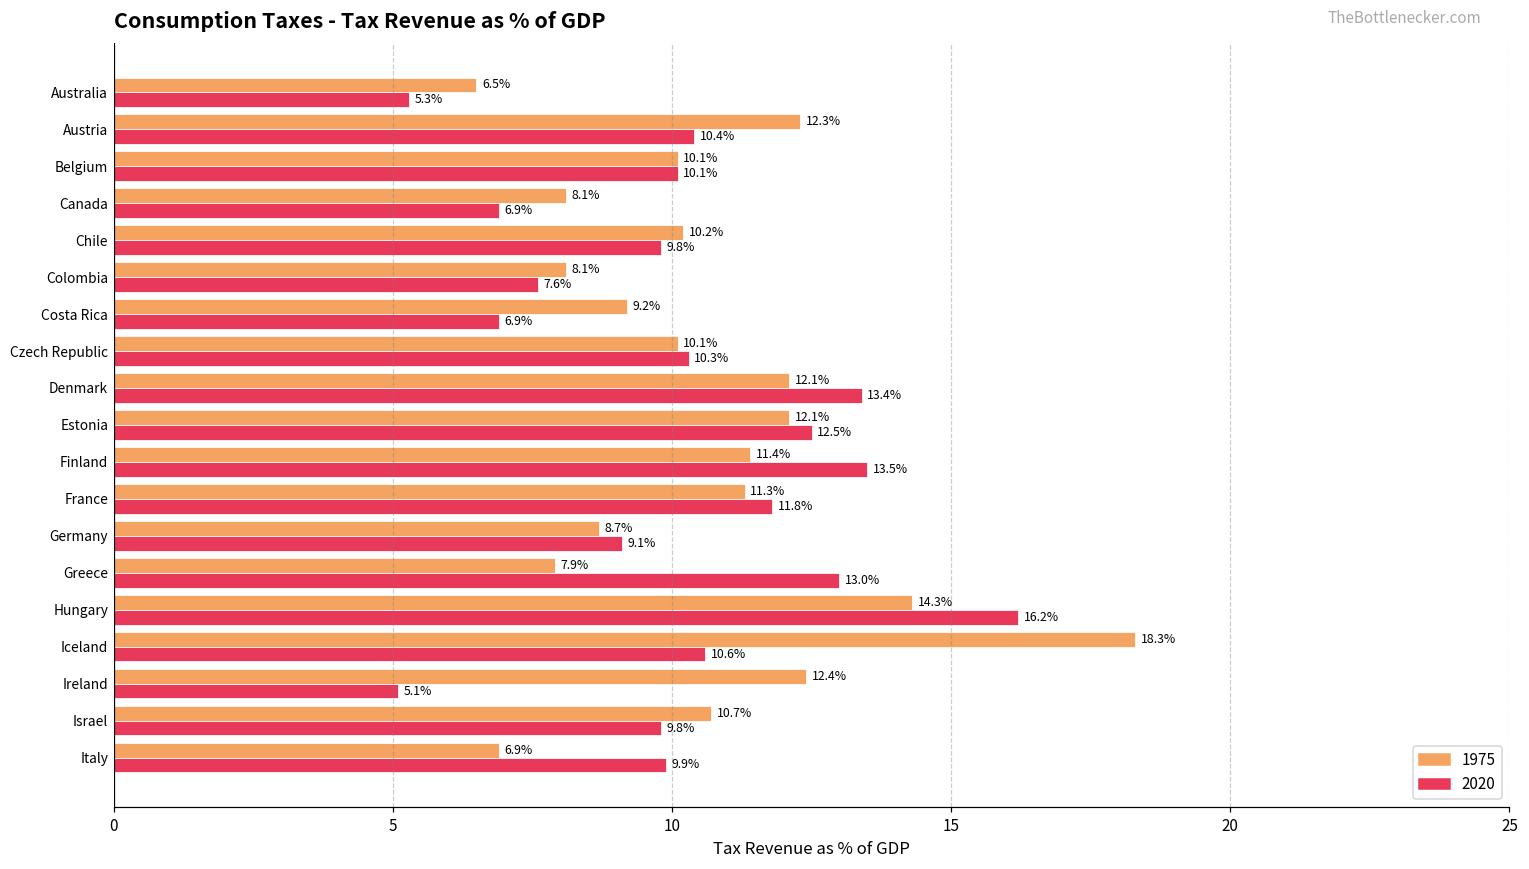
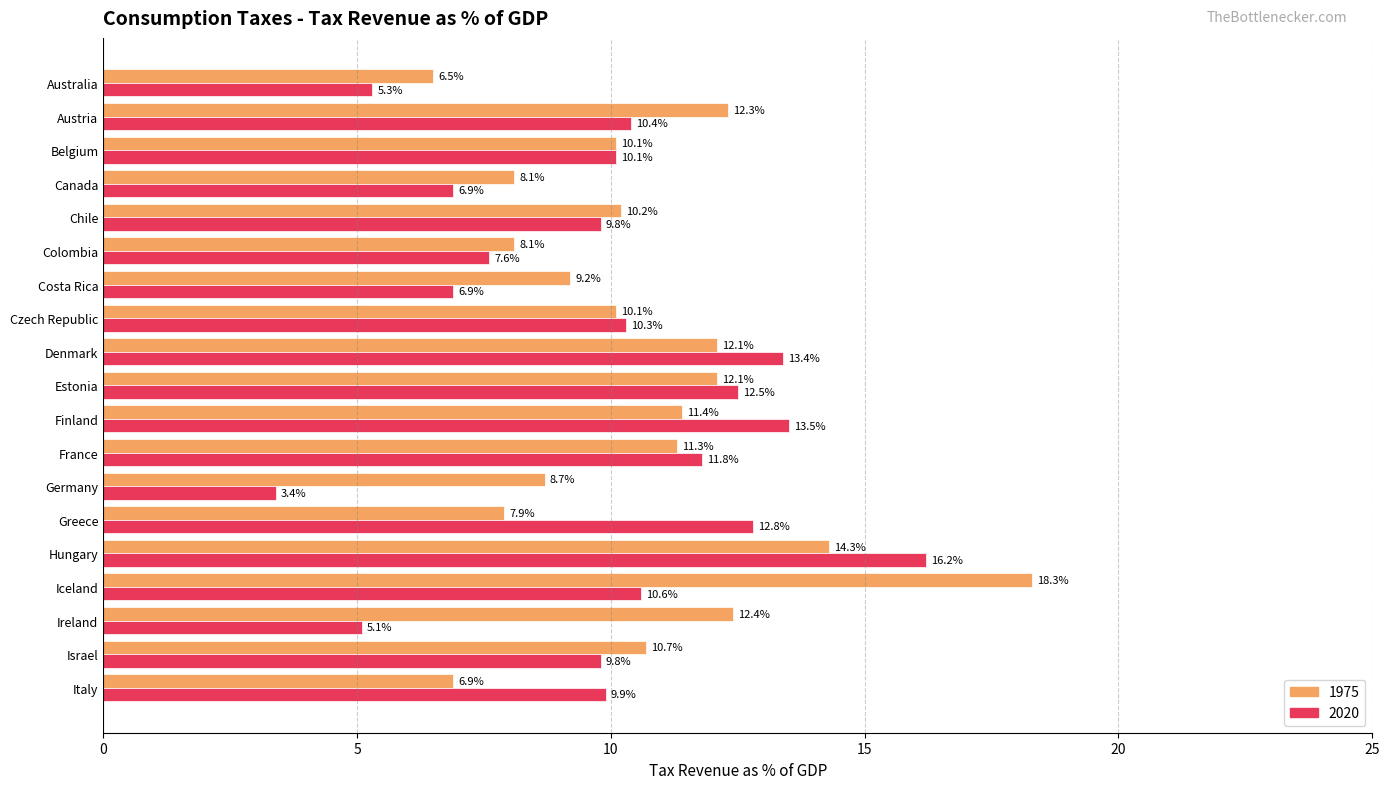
  {
    "1975": {
      "Australia": "6.5%",
      "Austria": "12.3%",
      "Belgium": "10.1%",
      "Canada": "8.1%",
      "Chile": "10.2%",
      "Colombia": "8.1%",
      "Costa Rica": "9.2%",
      "Czech Republic": "10.1%",
      "Denmark": "12.1%",
      "Estonia": "12.1%",
      "Finland": "11.4%",
      "France": "11.3%",
      "Germany": "8.7%",
      "Greece": "7.9%",
      "Hungary": "14.3%",
      "Iceland": "18.3%",
      "Ireland": "12.4%",
      "Israel": "10.7%",
      "Italy": "6.9%"
    },
    "2020": {
      "Australia": "5.3%",
      "Austria": "10.4%",
      "Belgium": "10.1%",
      "Canada": "6.9%",
      "Chile": "9.8%",
      "Colombia": "7.6%",
      "Costa Rica": "6.9%",
      "Czech Republic": "10.3%",
      "Denmark": "13.4%",
      "Estonia": "12.5%",
      "Finland": "13.5%",
      "France": "11.8%",
-     "Germany": "9.1%",
-     "Greece": "13.0%",
+     "Germany": "3.4%",
+     "Greece": "12.8%",
      "Hungary": "16.2%",
      "Iceland": "10.6%",
      "Ireland": "5.1%",
      "Israel": "9.8%",
      "Italy": "9.9%"
    }
  }
